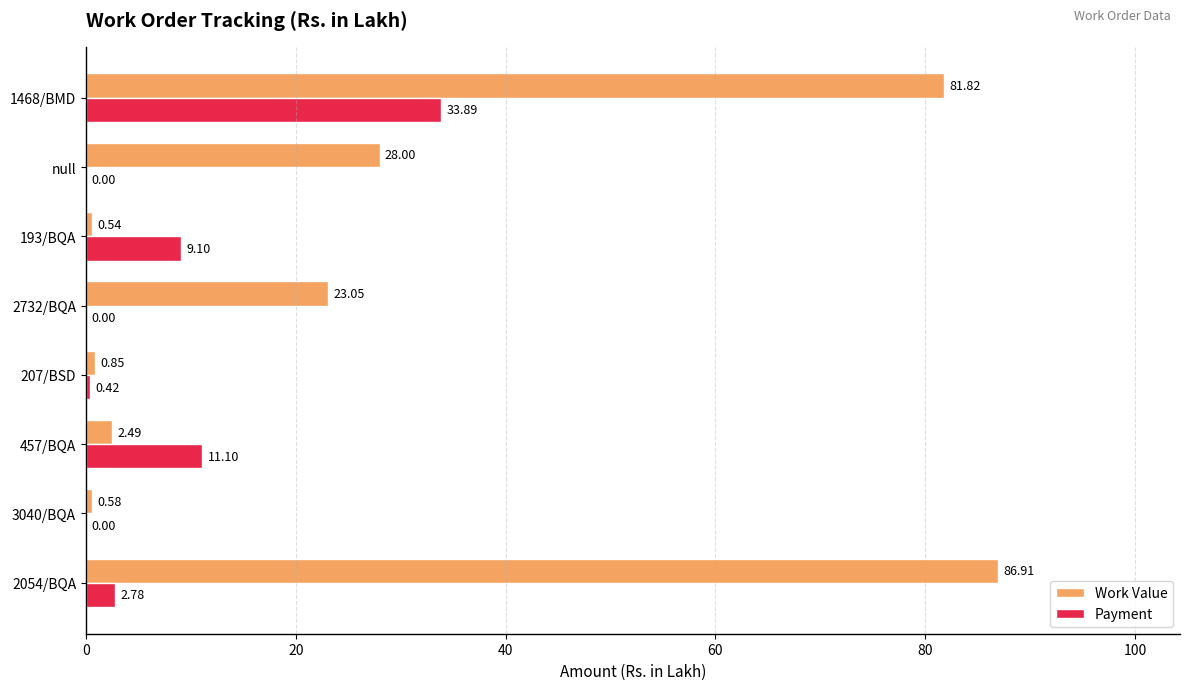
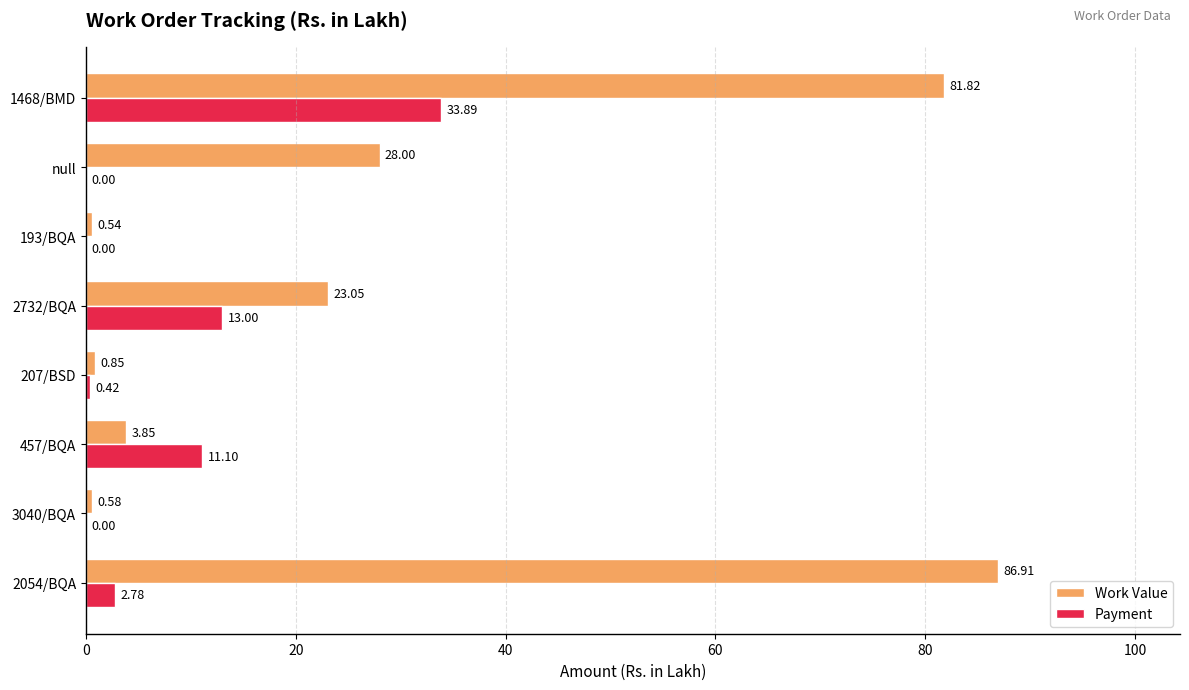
  {
    "Work Value": {
      "1468/BMD": 81.82,
      "null": 28.00,
      "193/BQA": 0.54,
      "2732/BQA": 23.05,
      "207/BSD": 0.85,
-     "457/BQA": 2.49,
+     "457/BQA": 3.85,
      "3040/BQA": 0.58,
      "2054/BQA": 86.91
    },
    "Payment": {
      "1468/BMD": 33.89,
      "null": 0.00,
-     "193/BQA": 9.10,
-     "2732/BQA": 0.00,
+     "193/BQA": 0.00,
+     "2732/BQA": 13.00,
      "207/BSD": 0.42,
      "457/BQA": 11.10,
      "3040/BQA": 0.00,
      "2054/BQA": 2.78
    }
  }
